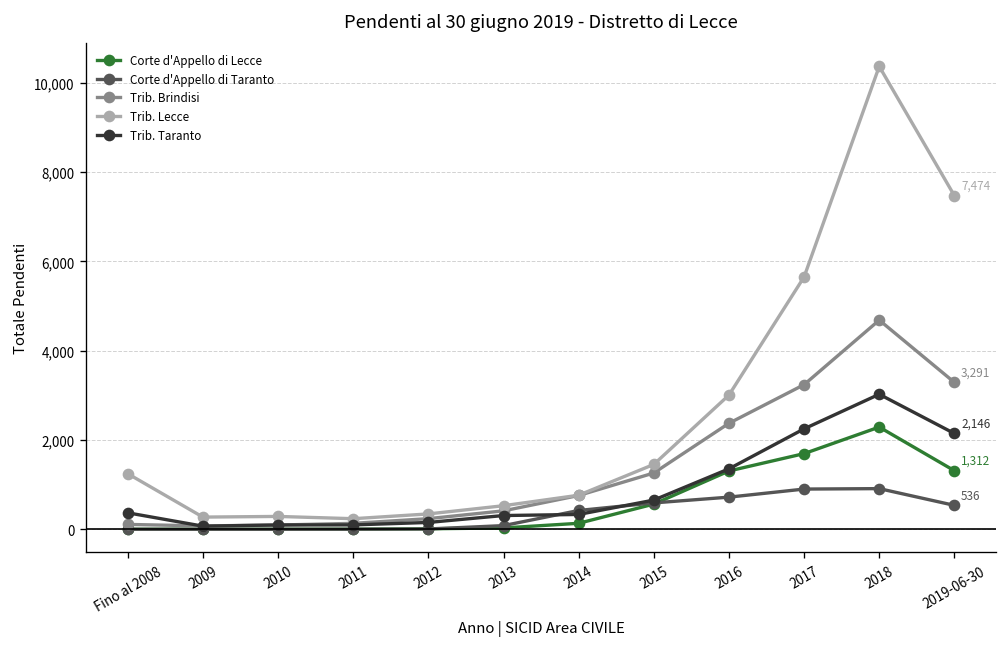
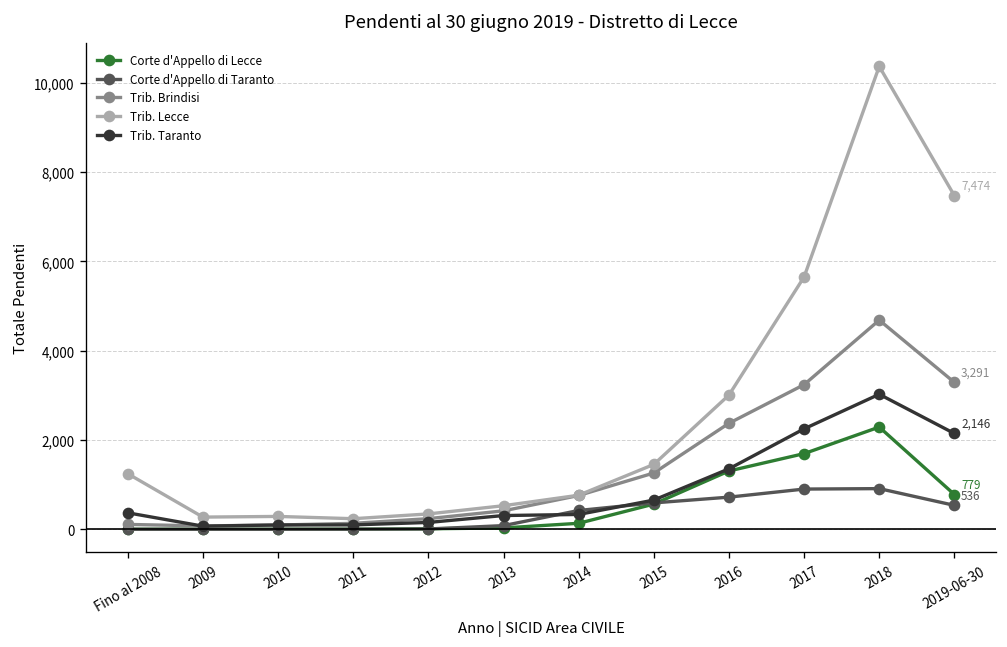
  {
    "Corte d'Appello di Lecce": {
-     "2019-06-30": "1,312"
+     "2019-06-30": "779"
    }
  }
